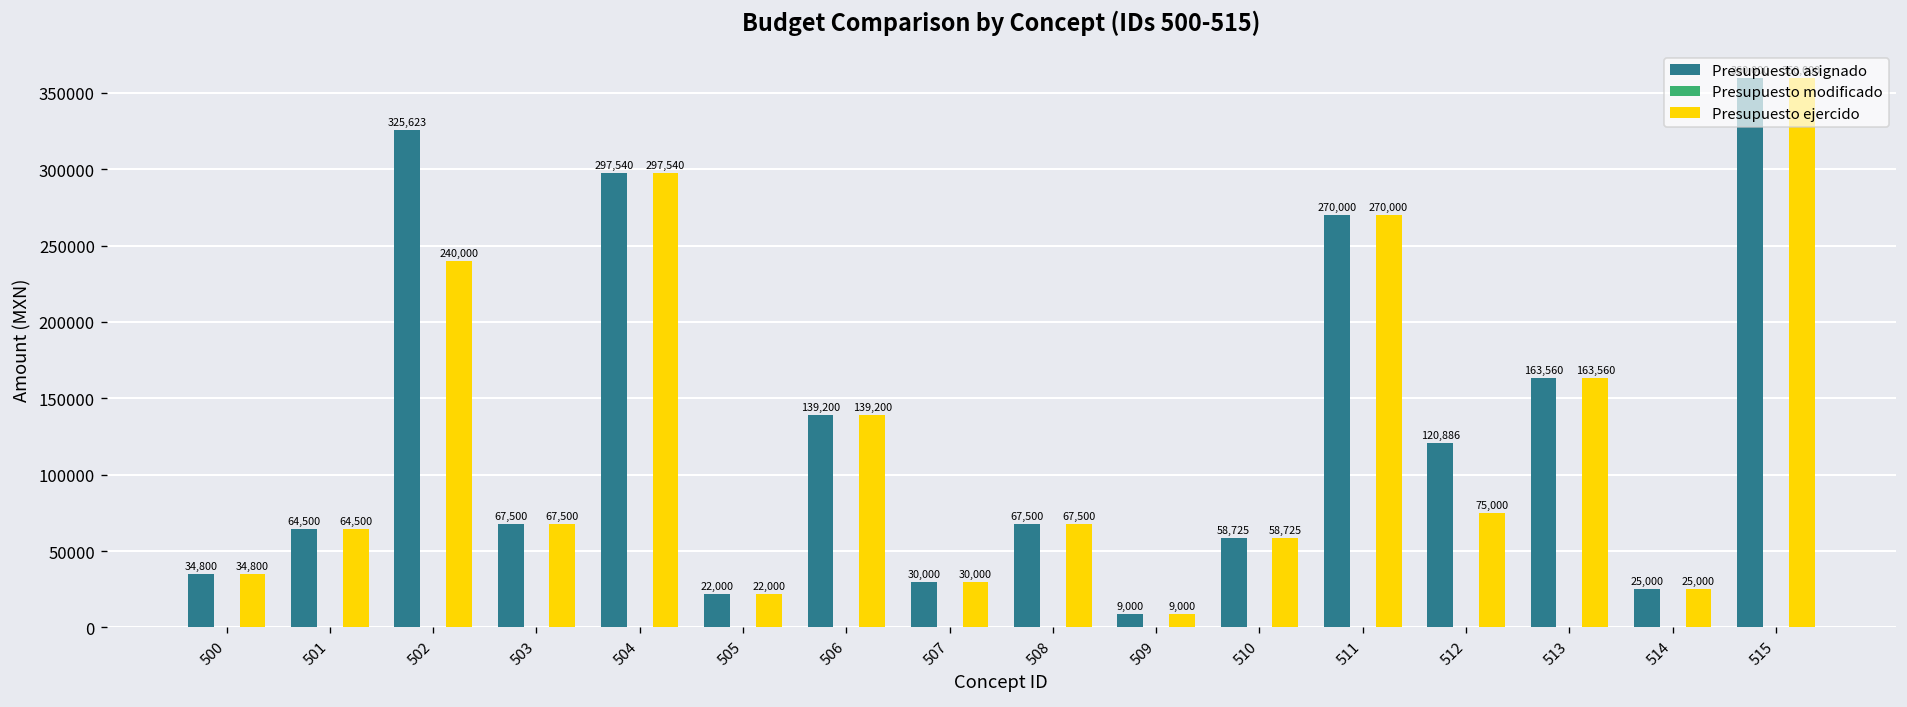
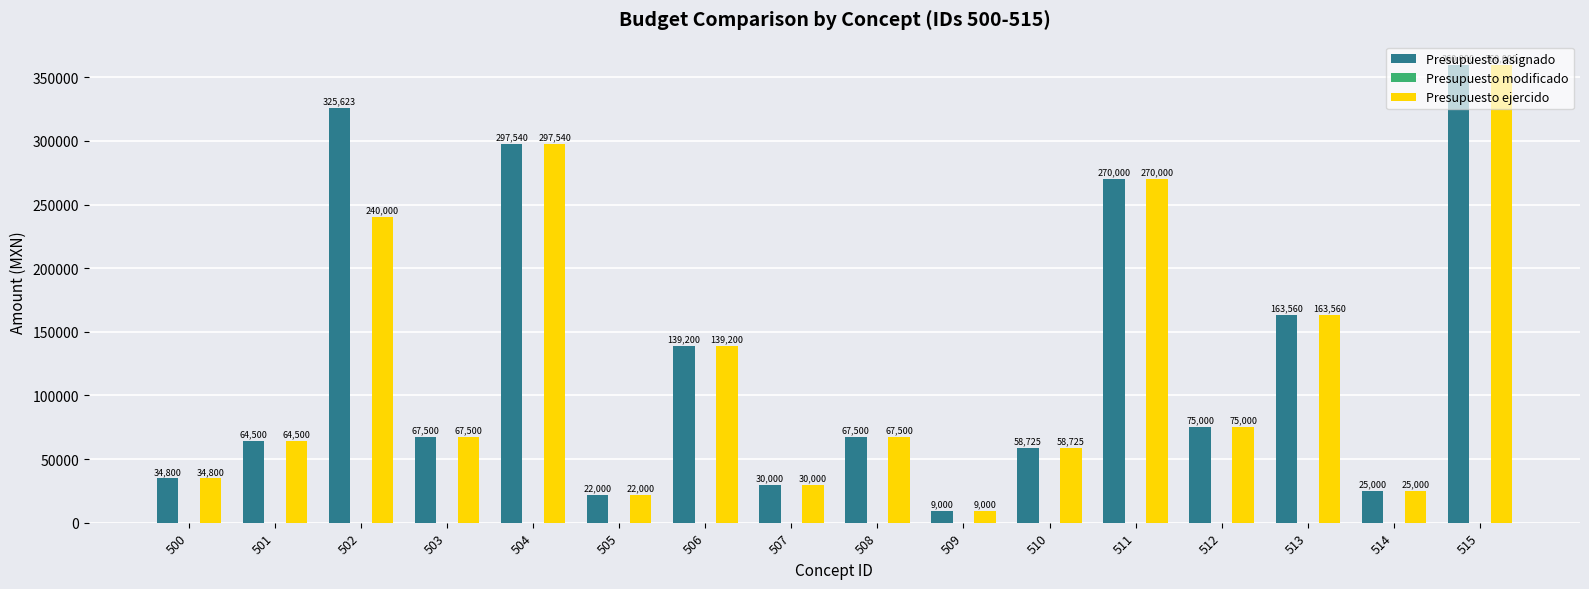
  {
    "Presupuesto asignado": {
      "500": "34,800",
      "501": "64,500",
      "502": "325,623",
      "503": "67,500",
      "504": "297,540",
      "505": "22,000",
      "506": "139,200",
      "507": "30,000",
      "508": "67,500",
      "509": "9,000",
      "510": "58,725",
      "511": "270,000",
-     "512": "120,886",
+     "512": "75,000",
      "513": "163,560",
      "514": "25,000"
    },
    "Presupuesto modificado": {
      "500": "0",
      "501": "0",
      "502": "0",
      "503": "0",
      "504": "0",
      "505": "0",
      "506": "0",
      "507": "0",
      "508": "0",
      "509": "0",
      "510": "0",
      "511": "0",
      "512": "0",
      "513": "0",
      "514": "0",
      "515": "0"
    },
    "Presupuesto ejercido": {
      "500": "34,800",
      "501": "64,500",
      "502": "240,000",
      "503": "67,500",
      "504": "297,540",
      "505": "22,000",
      "506": "139,200",
      "507": "30,000",
      "508": "67,500",
      "509": "9,000",
      "510": "58,725",
      "511": "270,000",
      "512": "75,000",
      "513": "163,560",
      "514": "25,000"
    }
  }
